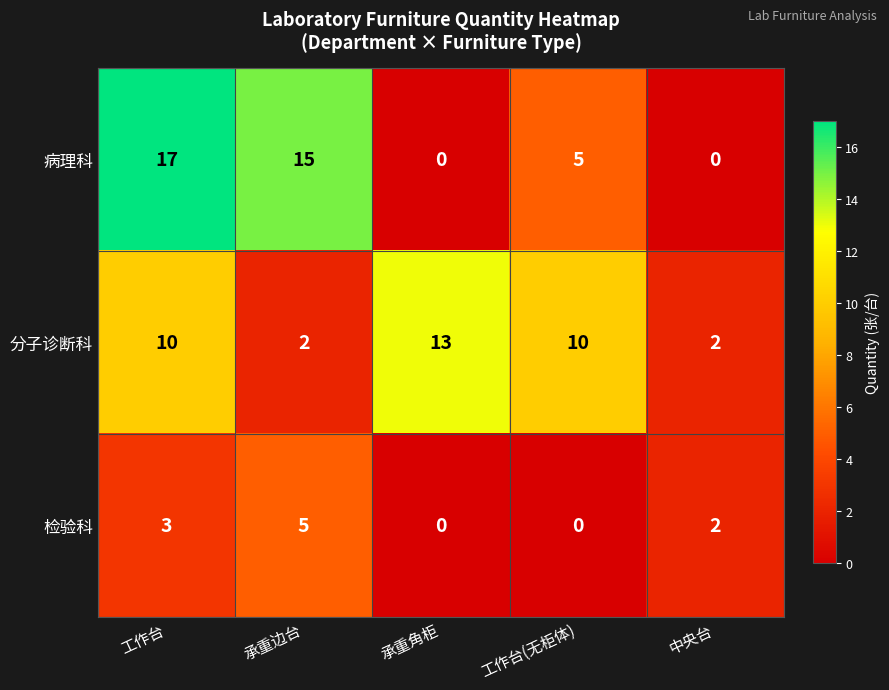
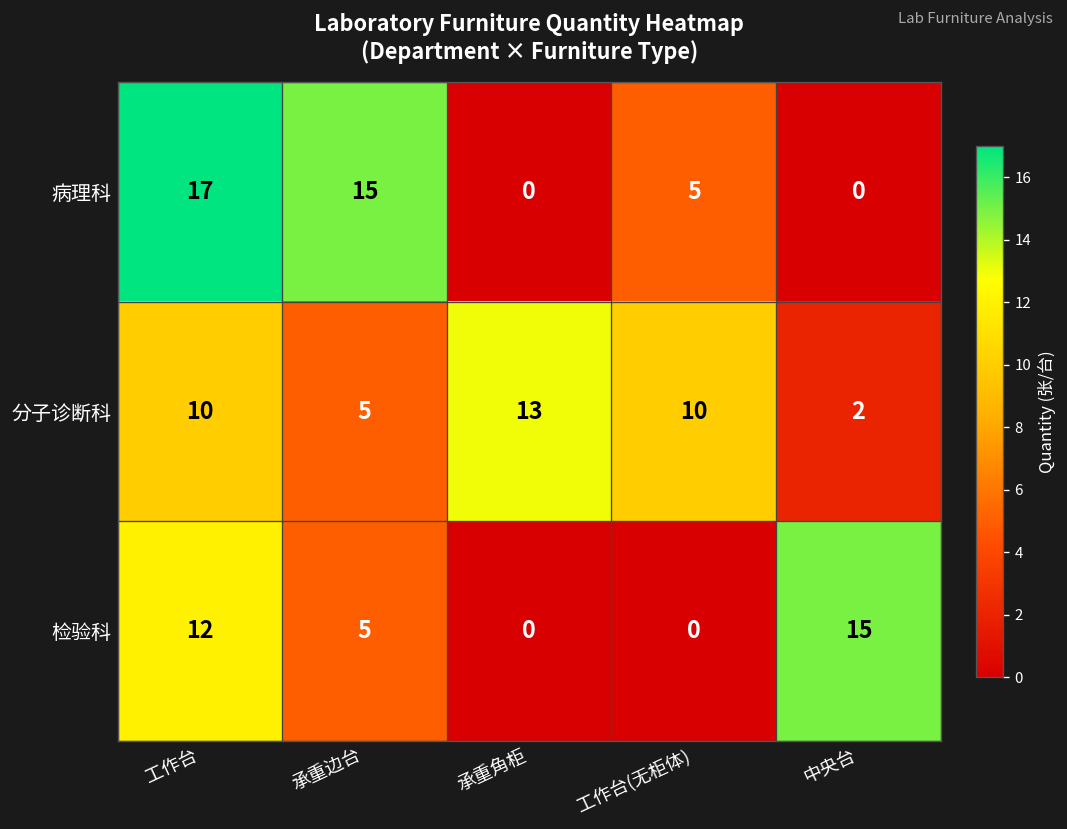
  {
    "病理科": {
      "工作台": 17,
      "承重边台": 15,
      "承重角柜": 0,
      "工作台(无柜体)": 5,
      "中央台": 0
    },
    "分子诊断科": {
      "工作台": 10,
-     "承重边台": 2,
+     "承重边台": 5,
      "承重角柜": 13,
      "工作台(无柜体)": 10,
      "中央台": 2
    },
    "检验科": {
-     "工作台": 3,
+     "工作台": 12,
      "承重边台": 5,
      "承重角柜": 0,
      "工作台(无柜体)": 0,
-     "中央台": 2
+     "中央台": 15
    }
  }
